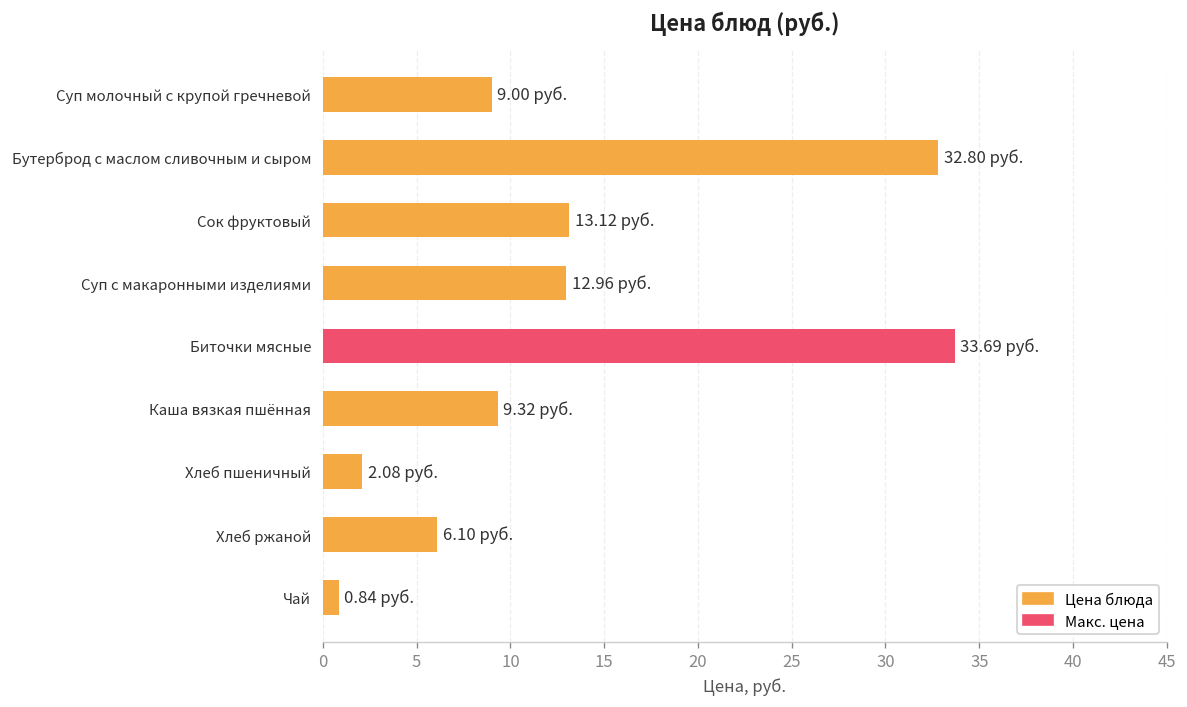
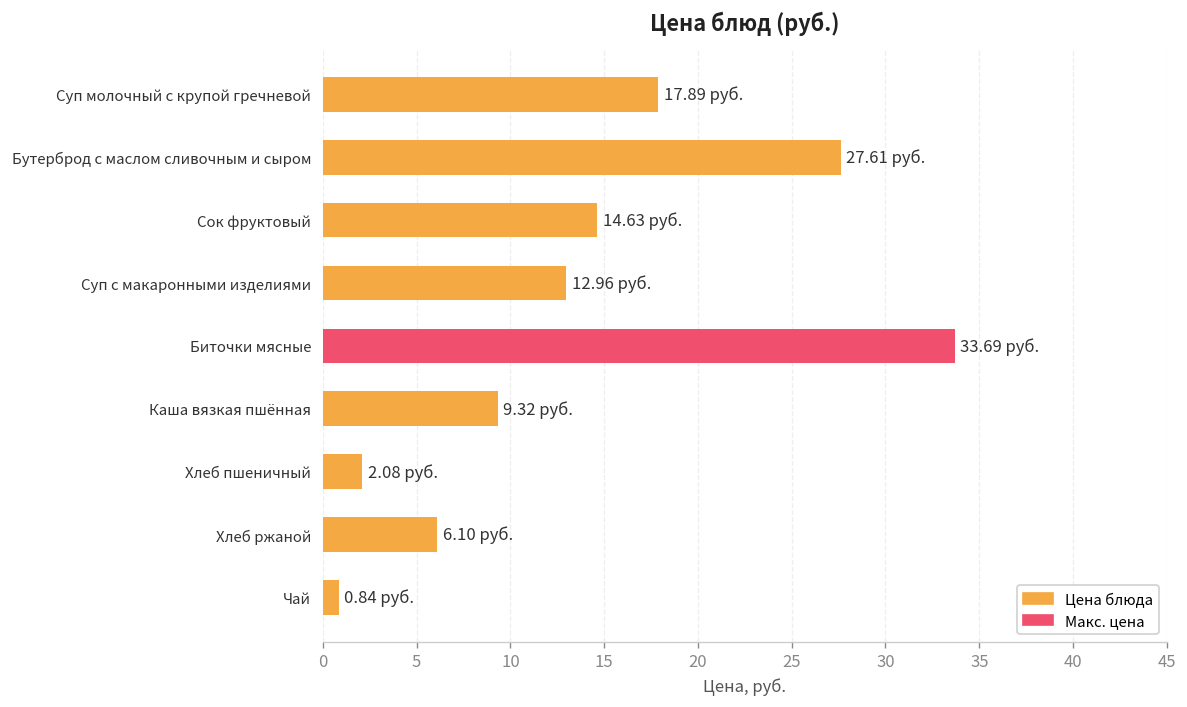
  {
-   "Суп молочный с крупой гречневой": 9.00,
-   "Бутерброд с маслом сливочным и сыром": 32.80,
-   "Сок фруктовый": 13.12,
+   "Суп молочный с крупой гречневой": 17.89,
+   "Бутерброд с маслом сливочным и сыром": 27.61,
+   "Сок фруктовый": 14.63,
    "Суп с макаронными изделиями": 12.96,
    "Биточки мясные": 33.69,
    "Каша вязкая пшённая": 9.32,
    "Хлеб пшеничный": 2.08,
    "Хлеб ржаной": 6.10,
    "Чай": 0.84
  }
